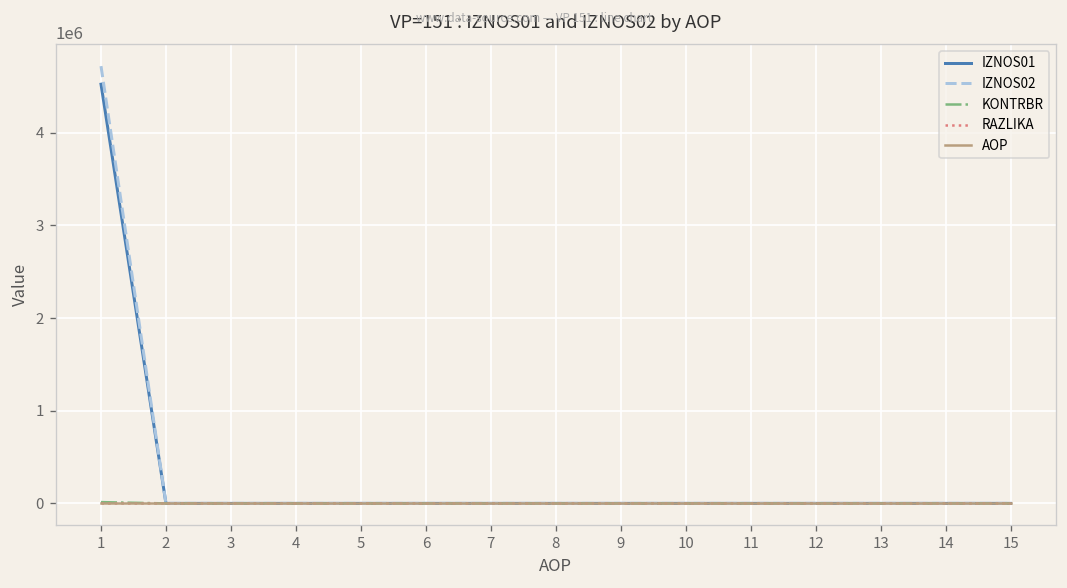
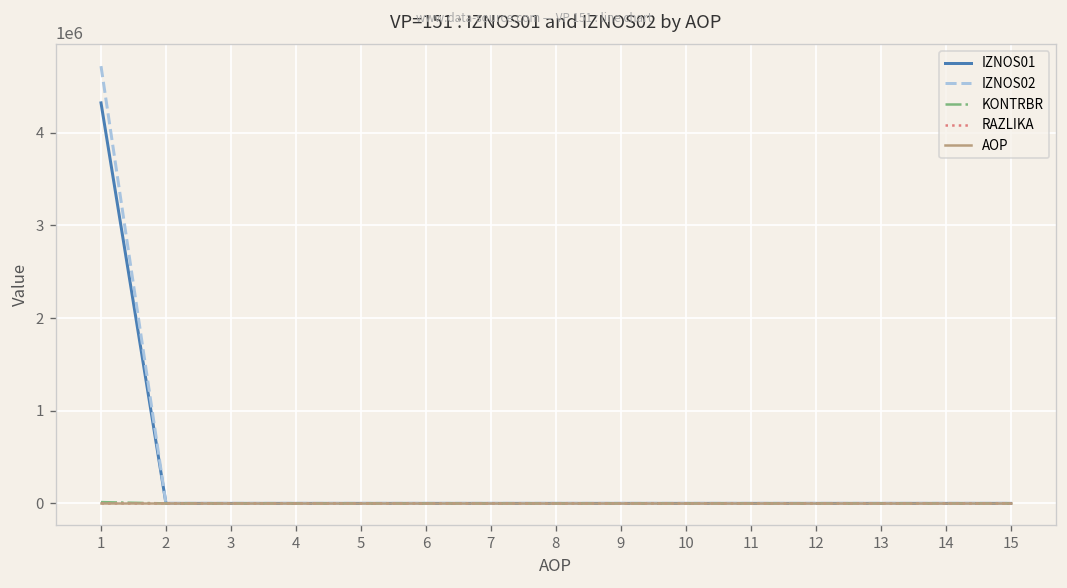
  {
    "IZNOS01": {
-     "1": 4500000
+     "1": 4300000
    },
    "IZNOS02": {
      "1": 4700000
    }
  }
